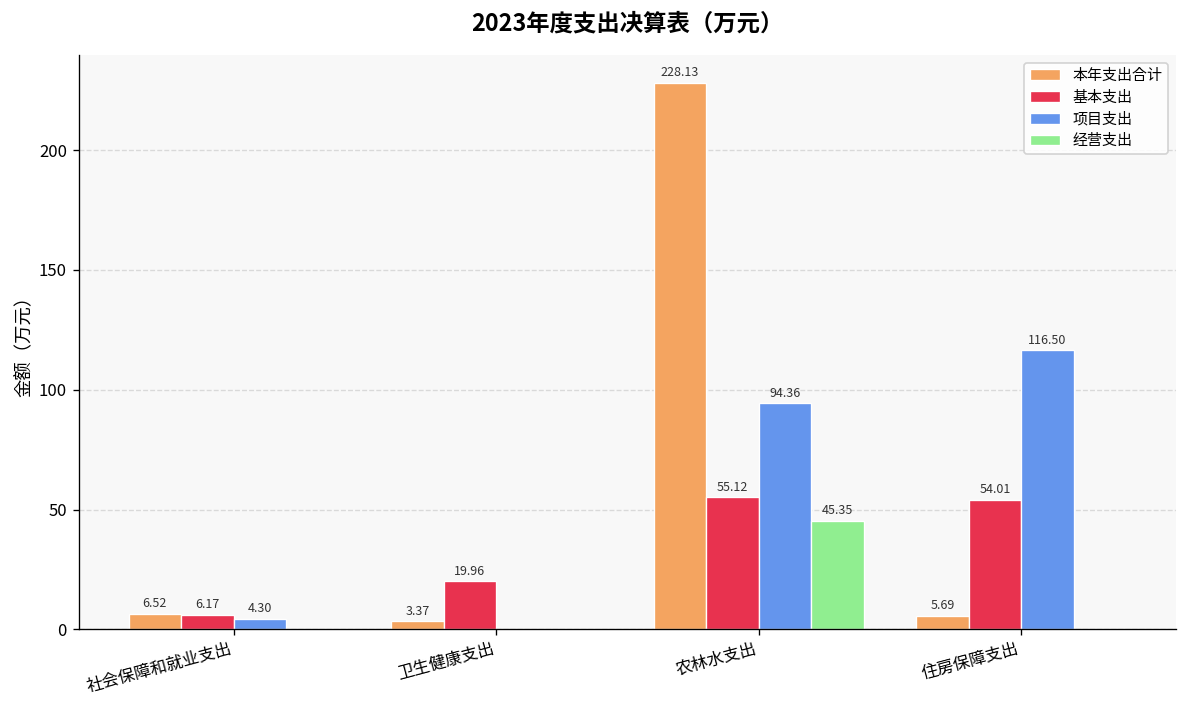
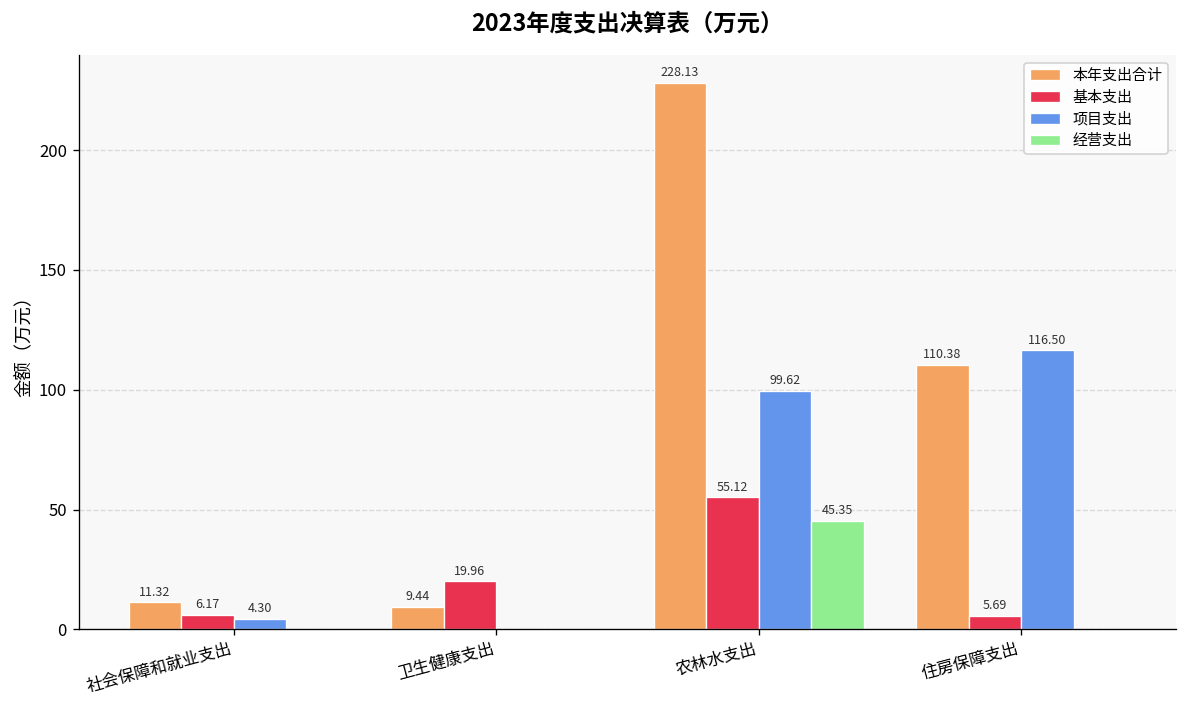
  {
    "本年支出合计": {
-     "社会保障和就业支出": 6.52,
-     "卫生健康支出": 3.37,
+     "社会保障和就业支出": 11.32,
+     "卫生健康支出": 9.44,
      "农林水支出": 228.13,
-     "住房保障支出": 5.69
+     "住房保障支出": 110.38
    },
    "基本支出": {
      "社会保障和就业支出": 6.17,
      "卫生健康支出": 19.96,
      "农林水支出": 55.12,
-     "住房保障支出": 54.01
+     "住房保障支出": 5.69
    },
    "项目支出": {
      "社会保障和就业支出": 4.30,
-     "农林水支出": 94.36,
+     "农林水支出": 99.62,
      "住房保障支出": 116.50
    },
    "经营支出": {
      "农林水支出": 45.35
    }
  }
